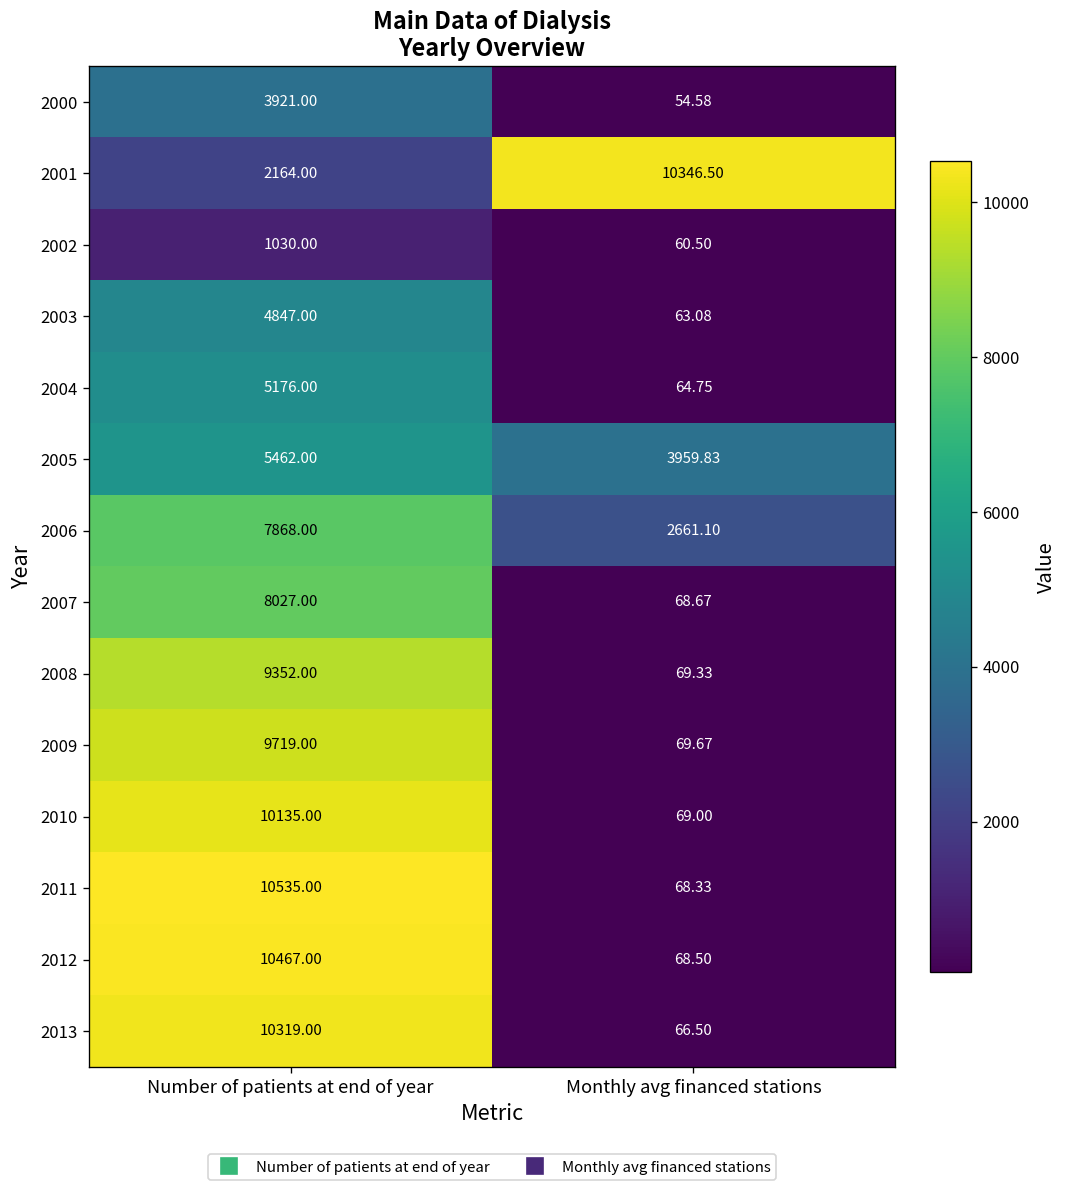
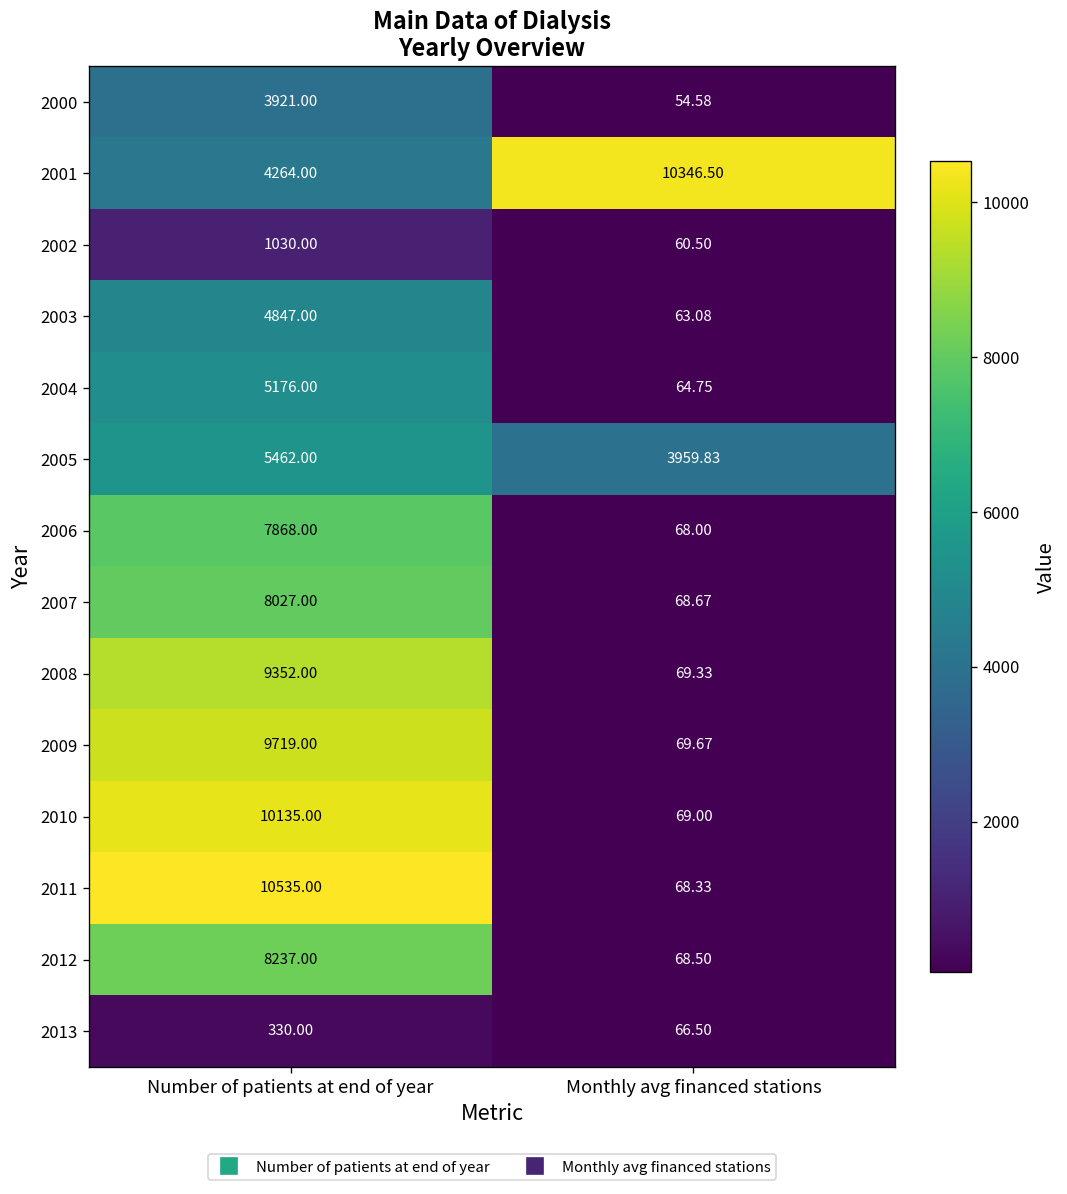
  {
    "2000": {
      "Number of patients at end of year": 3921.00,
      "Monthly avg financed stations": 54.58
    },
    "2001": {
-     "Number of patients at end of year": 2164.00,
+     "Number of patients at end of year": 4264.00,
      "Monthly avg financed stations": 10346.50
    },
    "2002": {
      "Number of patients at end of year": 1030.00,
      "Monthly avg financed stations": 60.50
    },
    "2003": {
      "Number of patients at end of year": 4847.00,
      "Monthly avg financed stations": 63.08
    },
    "2004": {
      "Number of patients at end of year": 5176.00,
      "Monthly avg financed stations": 64.75
    },
    "2005": {
      "Number of patients at end of year": 5462.00,
      "Monthly avg financed stations": 3959.83
    },
    "2006": {
      "Number of patients at end of year": 7868.00,
-     "Monthly avg financed stations": 2661.10
+     "Monthly avg financed stations": 68.00
    },
    "2007": {
      "Number of patients at end of year": 8027.00,
      "Monthly avg financed stations": 68.67
    },
    "2008": {
      "Number of patients at end of year": 9352.00,
      "Monthly avg financed stations": 69.33
    },
    "2009": {
      "Number of patients at end of year": 9719.00,
      "Monthly avg financed stations": 69.67
    },
    "2010": {
      "Number of patients at end of year": 10135.00,
      "Monthly avg financed stations": 69.00
    },
    "2011": {
      "Number of patients at end of year": 10535.00,
      "Monthly avg financed stations": 68.33
    },
    "2012": {
-     "Number of patients at end of year": 10467.00,
+     "Number of patients at end of year": 8237.00,
      "Monthly avg financed stations": 68.50
    },
    "2013": {
-     "Number of patients at end of year": 10319.00,
+     "Number of patients at end of year": 330.00,
      "Monthly avg financed stations": 66.50
    }
  }
